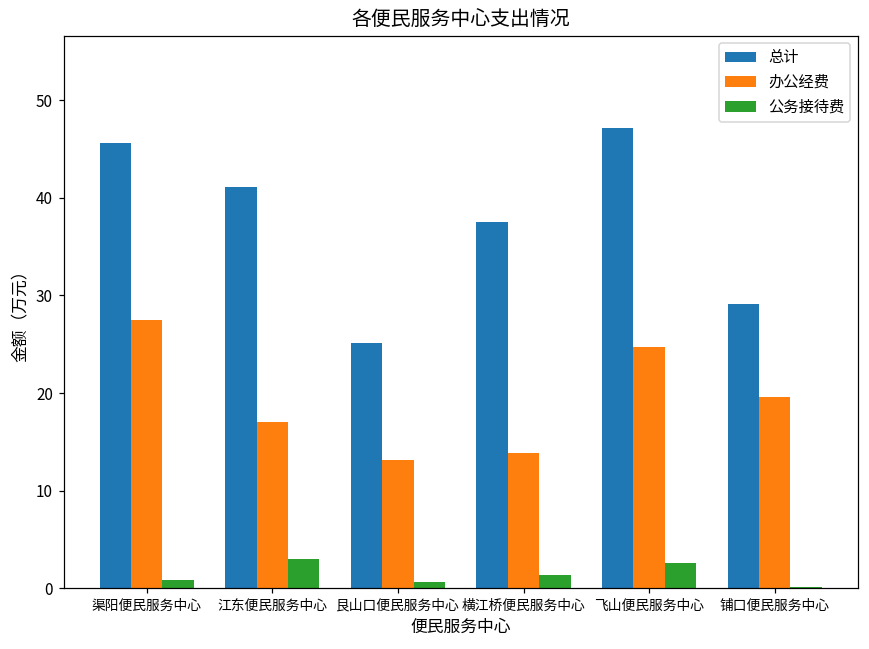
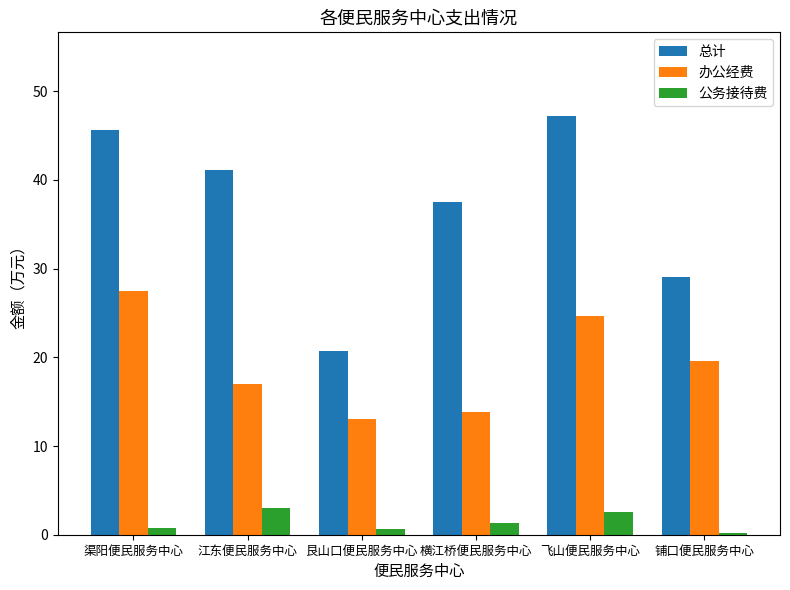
  {
    "总计": {
      "渠阳便民服务中心": 46,
      "江东便民服务中心": 41,
-     "艮山口便民服务中心": 25,
+     "艮山口便民服务中心": 21,
      "横江桥便民服务中心": 38,
      "飞山便民服务中心": 47,
      "铺口便民服务中心": 29
    },
    "办公经费": {
      "渠阳便民服务中心": 28,
      "江东便民服务中心": 17,
      "艮山口便民服务中心": 13,
      "横江桥便民服务中心": 14,
      "飞山便民服务中心": 25,
      "铺口便民服务中心": 20
    },
    "公务接待费": {
      "渠阳便民服务中心": 1,
      "江东便民服务中心": 3,
      "艮山口便民服务中心": 1,
      "横江桥便民服务中心": 1,
      "飞山便民服务中心": 3
    }
  }
